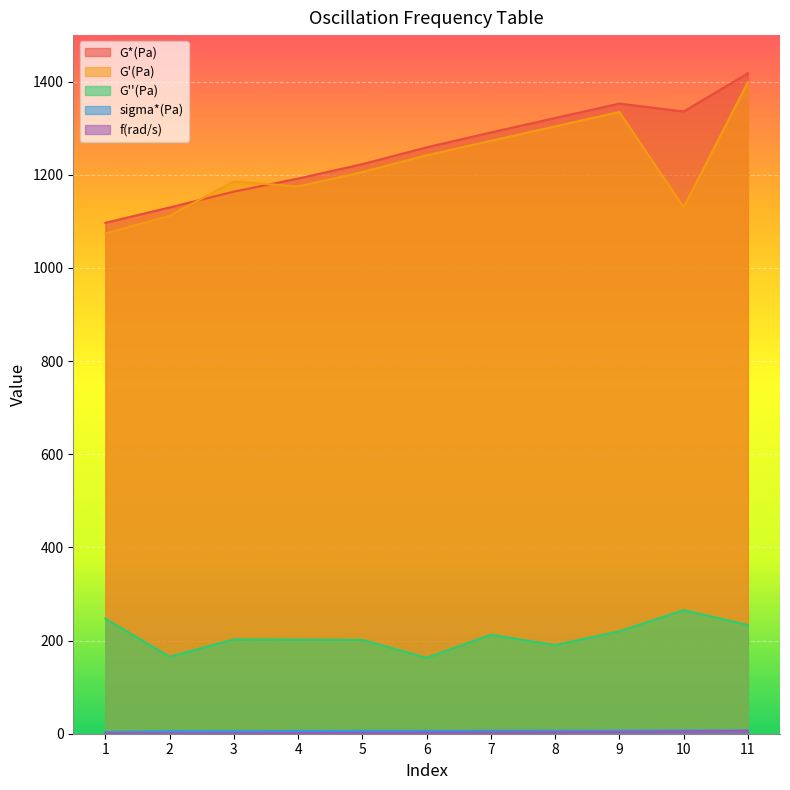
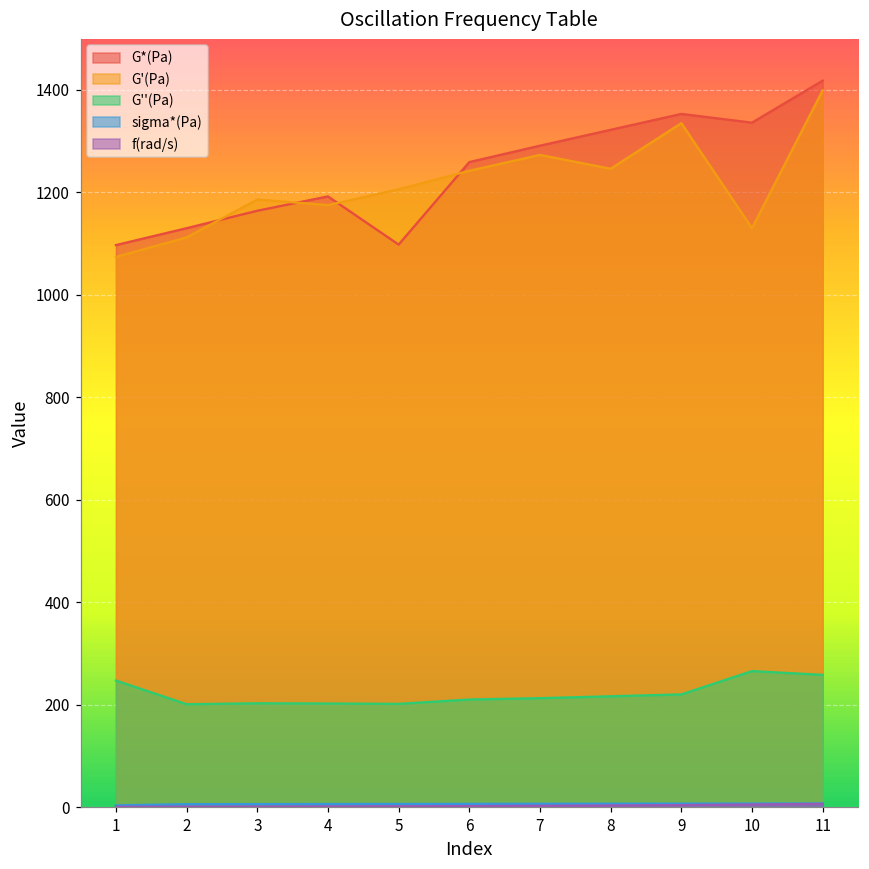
  {
    "G*(Pa)": {
      "1": 1100,
      "2": 1130,
      "3": 1160,
      "4": 1190,
-     "5": 1220,
+     "5": 1100,
      "6": 1260,
      "7": 1290,
      "8": 1320,
      "9": 1350,
      "10": 1340,
      "11": 1420
    },
    "G'(Pa)": {
      "1": 1070,
      "2": 1110,
      "3": 1190,
      "4": 1180,
      "5": 1210,
      "6": 1240,
      "7": 1270,
-     "8": 1300,
+     "8": 1250,
      "9": 1340,
      "10": 1130,
      "11": 1400
    },
    "G''(Pa)": {
      "1": 250,
-     "2": 170,
+     "2": 200,
      "3": 200,
      "4": 200,
      "5": 200,
-     "6": 160,
+     "6": 210,
      "7": 210,
-     "8": 190,
+     "8": 220,
      "9": 220,
      "10": 270,
-     "11": 230
+     "11": 260
    }
  }
